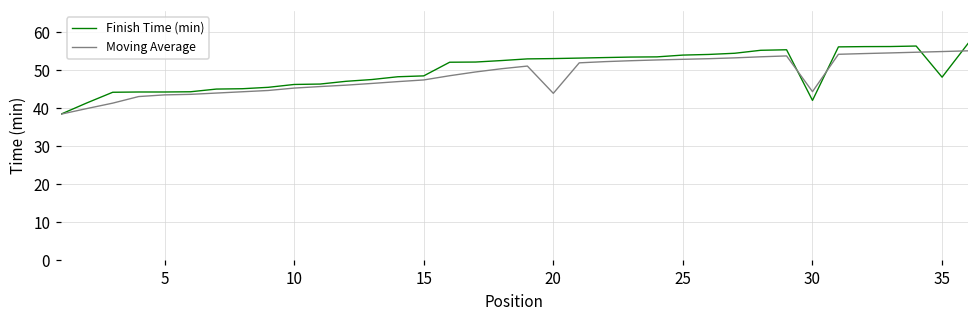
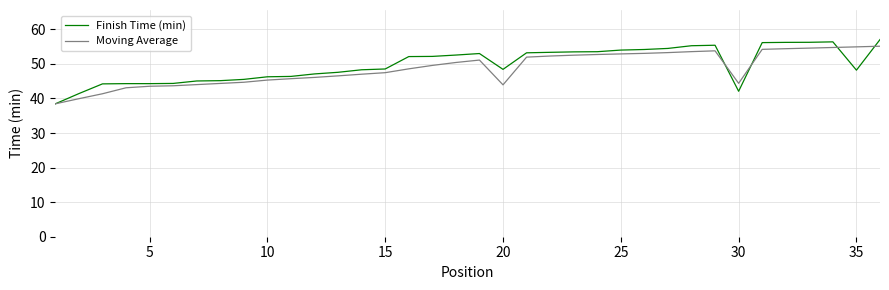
  {
    "Finish Time (min)": {
      "5": 44,
      "10": 46,
      "15": 49,
-     "20": 53,
+     "20": 48,
      "25": 54,
      "30": 42,
      "35": 48
    },
    "Moving Average": {
      "5": 44,
      "10": 45,
      "15": 47,
      "20": 44,
      "25": 53,
      "30": 44,
      "35": 55
    }
  }
